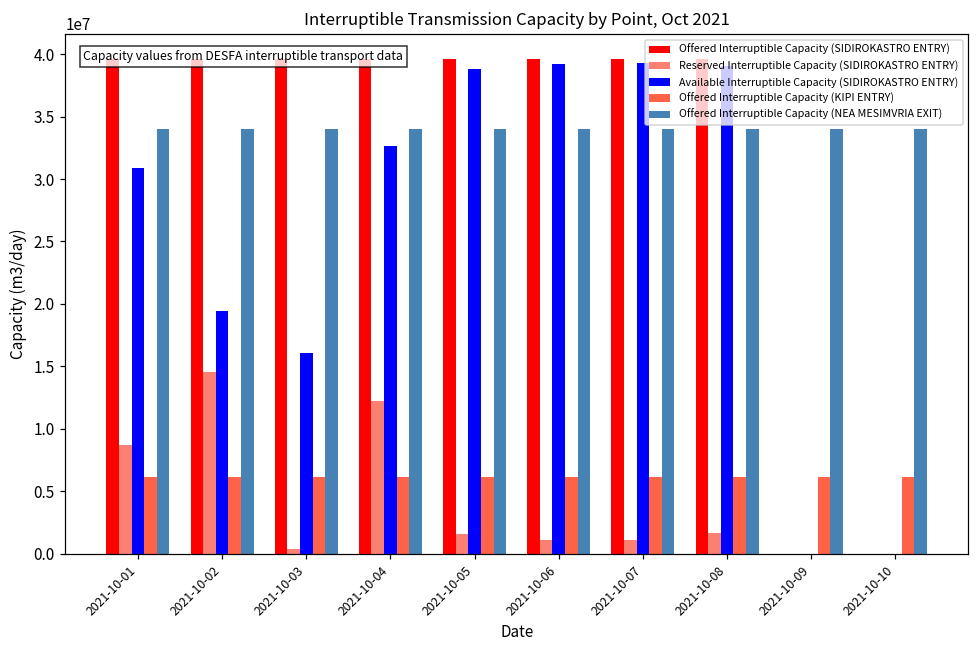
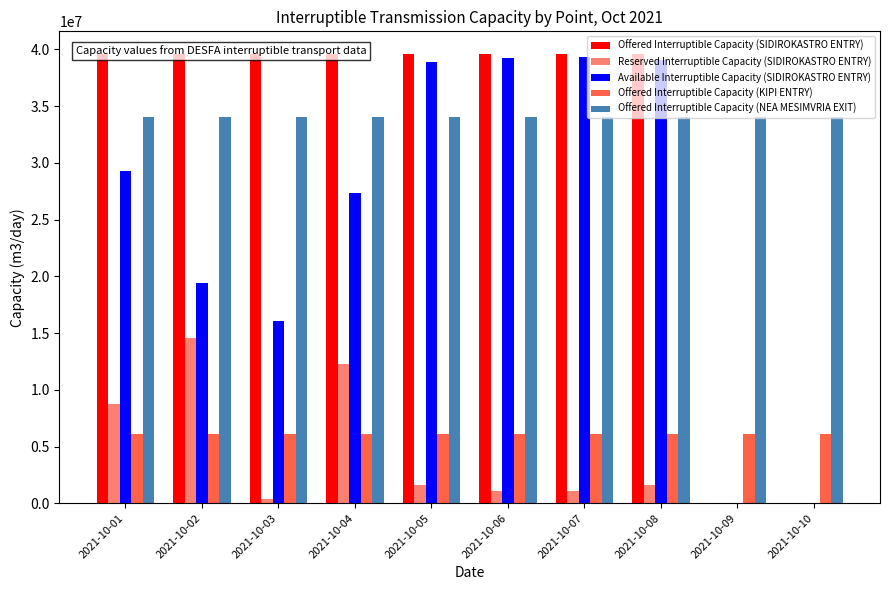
  {
    "Offered Interruptible Capacity (SIDIROKASTRO ENTRY)": {
      "2021-10-05": 39600000,
      "2021-10-06": 39600000,
      "2021-10-07": 39600000,
      "2021-10-09": 0,
      "2021-10-10": 0
    },
    "Available Interruptible Capacity (SIDIROKASTRO ENTRY)": {
-     "2021-10-01": 30900000,
+     "2021-10-01": 29300000,
      "2021-10-02": 19400000,
      "2021-10-03": 16100000,
-     "2021-10-04": 32700000,
+     "2021-10-04": 27400000,
      "2021-10-05": 38900000,
      "2021-10-06": 39200000,
      "2021-10-07": 39300000,
      "2021-10-09": 0,
      "2021-10-10": 0
    },
    "Offered Interruptible Capacity (NEA MESIMVRIA EXIT)": {
      "2021-10-01": 34000000,
      "2021-10-02": 34000000,
      "2021-10-03": 34000000,
      "2021-10-04": 34000000,
      "2021-10-05": 34000000,
      "2021-10-06": 34000000
    }
  }
